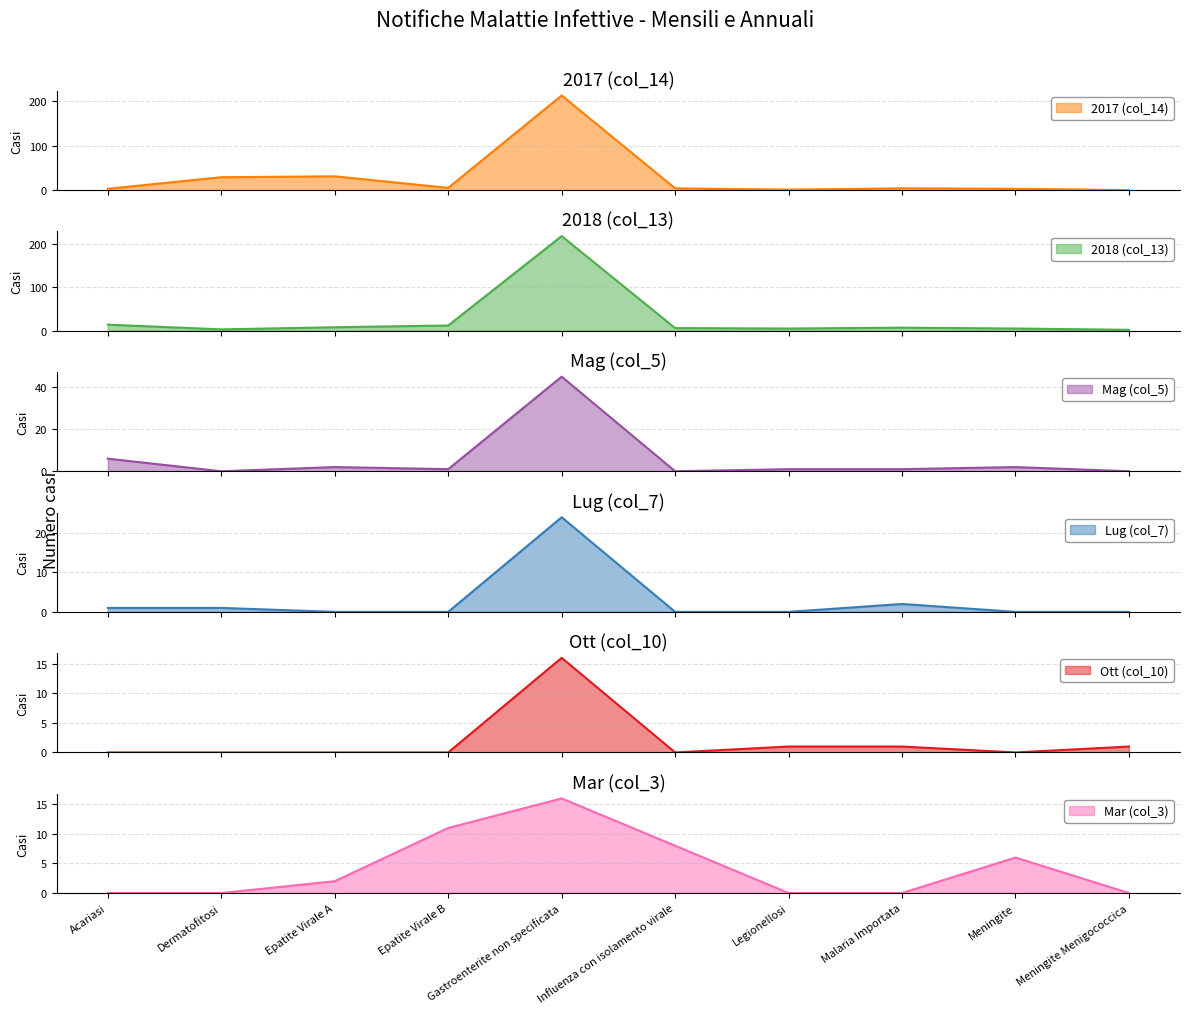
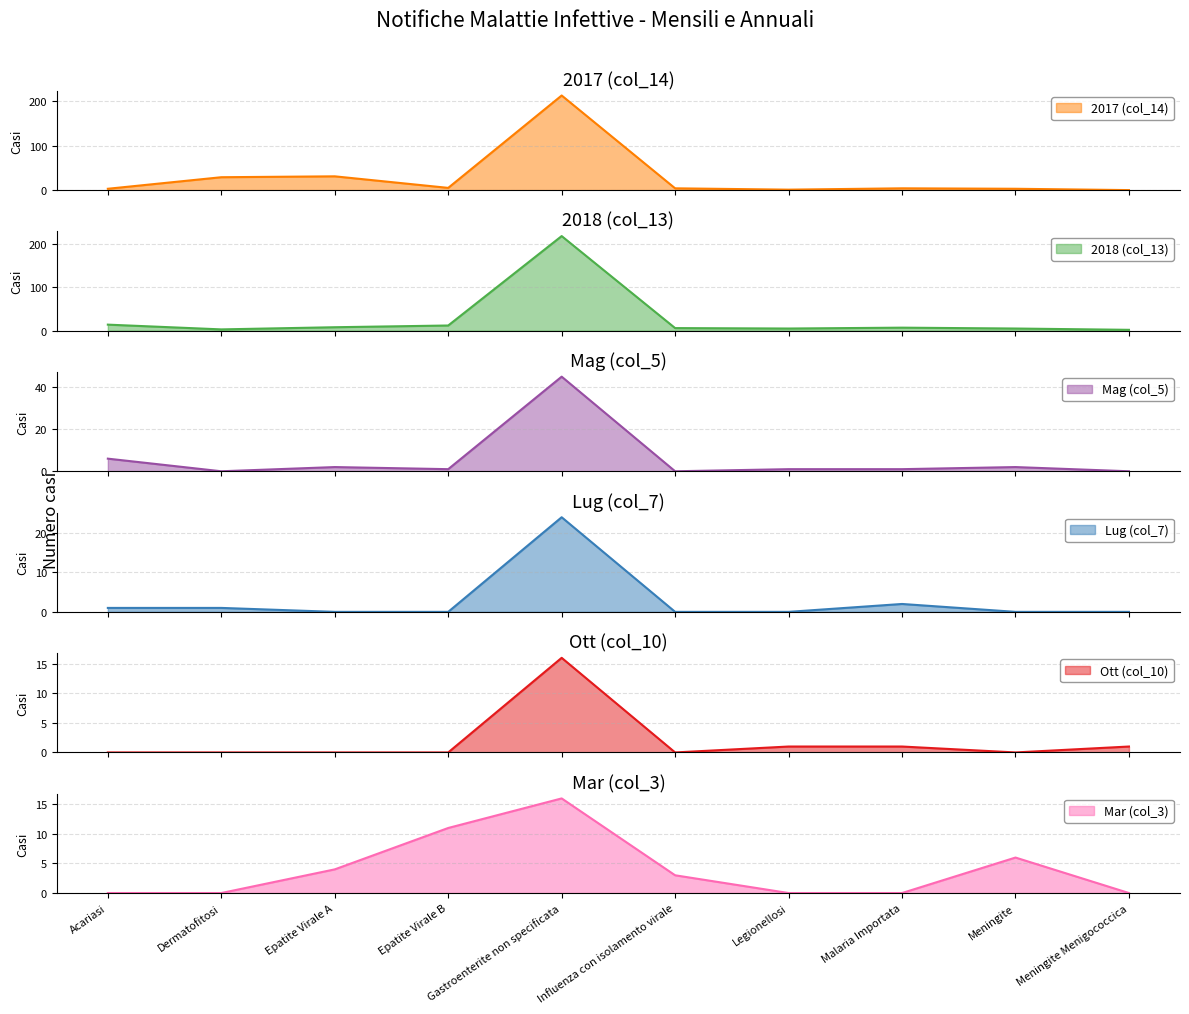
  {
    "Mar (col_3)": {
      "Acariasi": 0,
      "Dermatofitosi": 0,
-     "Epatite Virale A": 2,
+     "Epatite Virale A": 4,
      "Epatite Virale B": 11,
      "Gastroenterite non specificata": 16,
-     "Influenza con isolamento virale": 8,
+     "Influenza con isolamento virale": 3,
      "Legionellosi": 0,
      "Malaria Importata": 0,
      "Meningite": 6,
      "Meningite Menigococcica": 0
    }
  }
